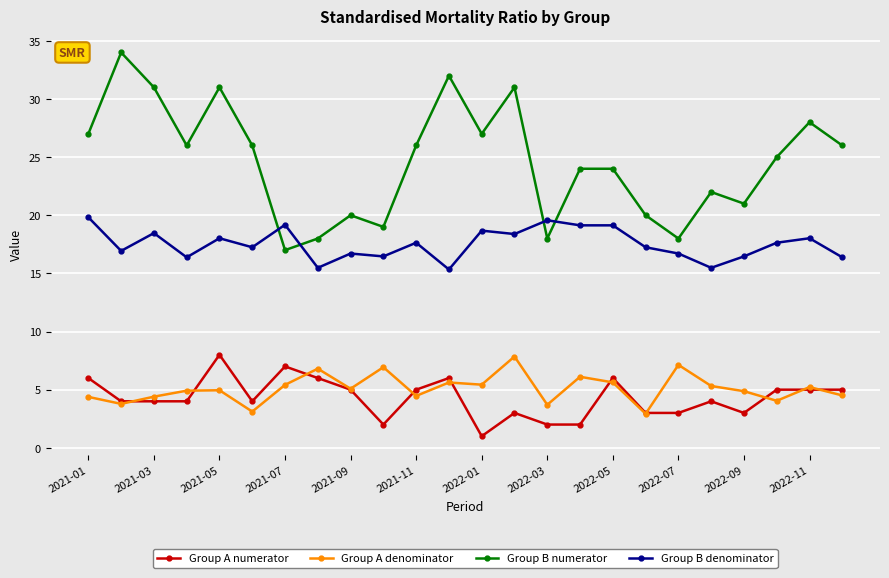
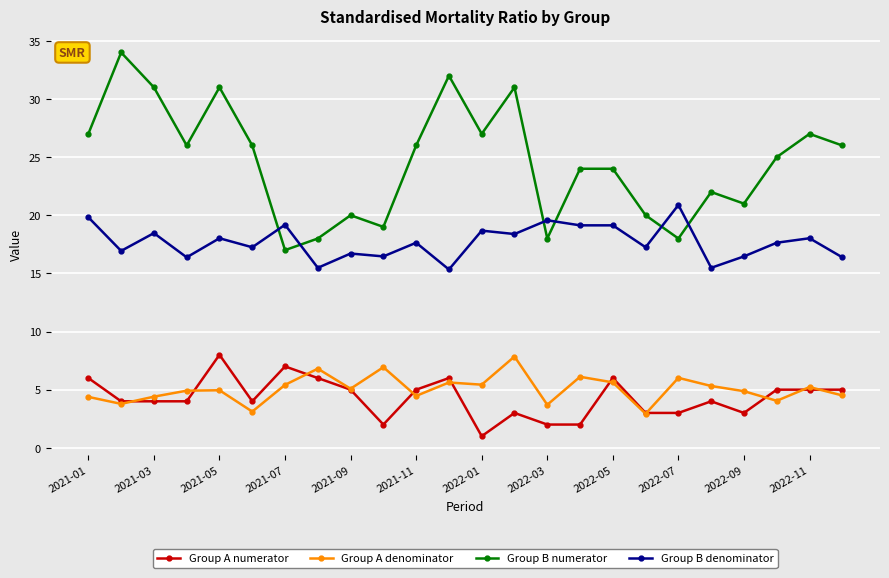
  {
    "Group A numerator": {
      "2021-01": 6.0,
      "2021-03": 4.0,
      "2021-05": 8.0,
      "2021-07": 7.0,
      "2021-11": 5.0,
      "2022-01": 1.0,
      "2022-03": 2.0,
      "2022-05": 6.0,
      "2022-07": 3.0,
      "2022-09": 3.0,
      "2022-11": 5.0
    },
    "Group A denominator": {
      "2021-01": 4.4,
      "2021-03": 4.4,
      "2021-05": 5.0,
      "2021-07": 5.4,
      "2021-11": 4.5,
      "2022-01": 5.4,
      "2022-03": 3.7,
      "2022-05": 5.6,
-     "2022-07": 7.1,
+     "2022-07": 6.0,
      "2022-09": 4.9,
      "2022-11": 5.2
    },
    "Group B numerator": {
      "2021-01": 27,
      "2021-03": 31,
      "2021-05": 31,
      "2021-07": 17,
      "2021-09": 20,
      "2021-11": 26,
      "2022-01": 27,
      "2022-03": 18,
      "2022-05": 24,
      "2022-07": 18,
      "2022-09": 21,
-     "2022-11": 28
+     "2022-11": 27
    },
    "Group B denominator": {
      "2021-01": 19.8,
      "2021-03": 18.5,
      "2021-05": 18.0,
      "2021-07": 19.2,
      "2021-09": 16.7,
      "2021-11": 17.6,
      "2022-01": 18.7,
      "2022-03": 19.6,
      "2022-05": 19.1,
-     "2022-07": 16.7,
+     "2022-07": 20.9,
      "2022-09": 16.5,
      "2022-11": 18.0
    }
  }
